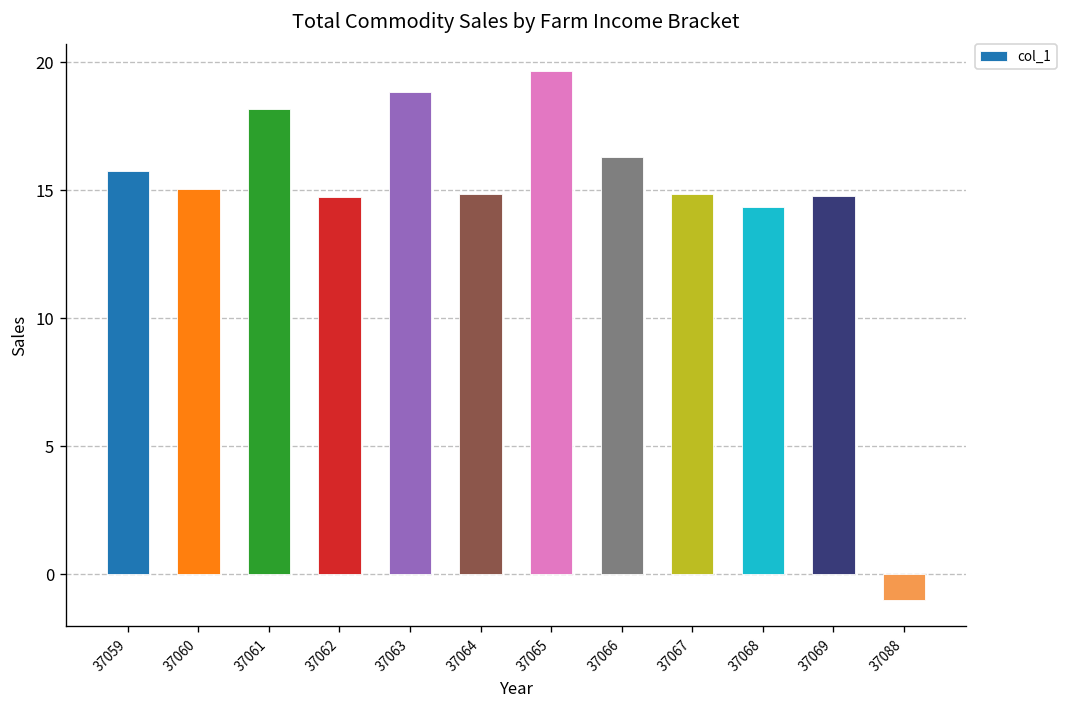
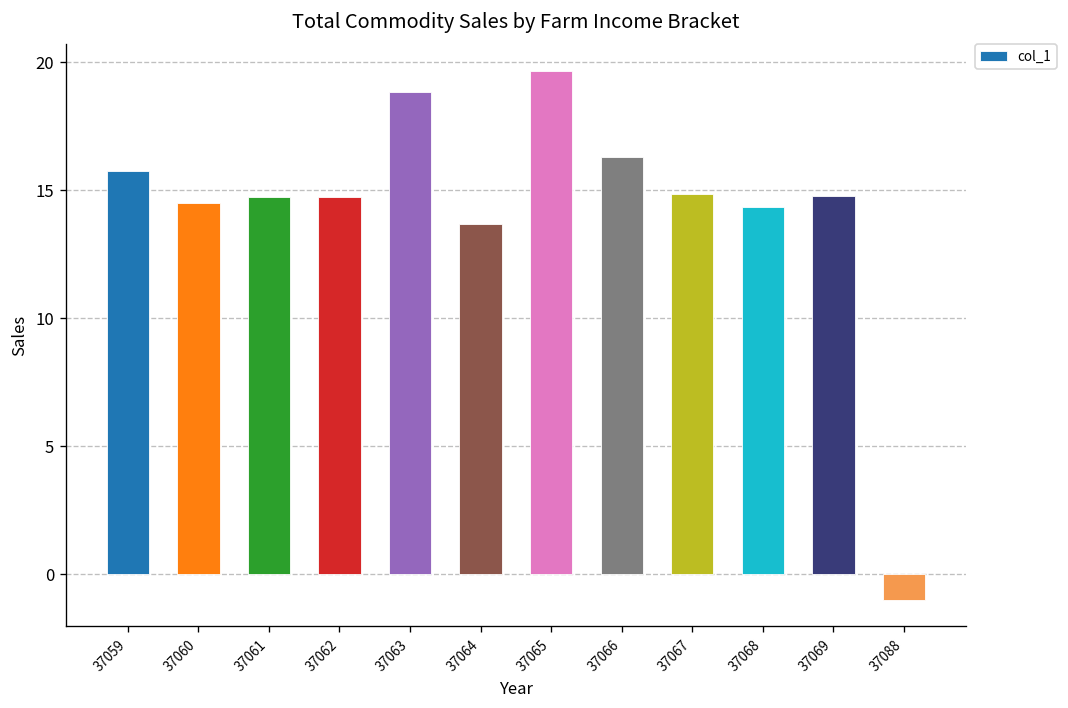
  {
    "37059": 15.7,
-   "37060": 15.0,
-   "37061": 18.2,
+   "37060": 14.5,
+   "37061": 14.7,
    "37062": 14.7,
    "37063": 18.8,
-   "37064": 14.9,
+   "37064": 13.7,
    "37065": 19.7,
    "37066": 16.3,
    "37067": 14.8,
    "37068": 14.4,
    "37069": 14.8,
    "37088": -1.0
  }
